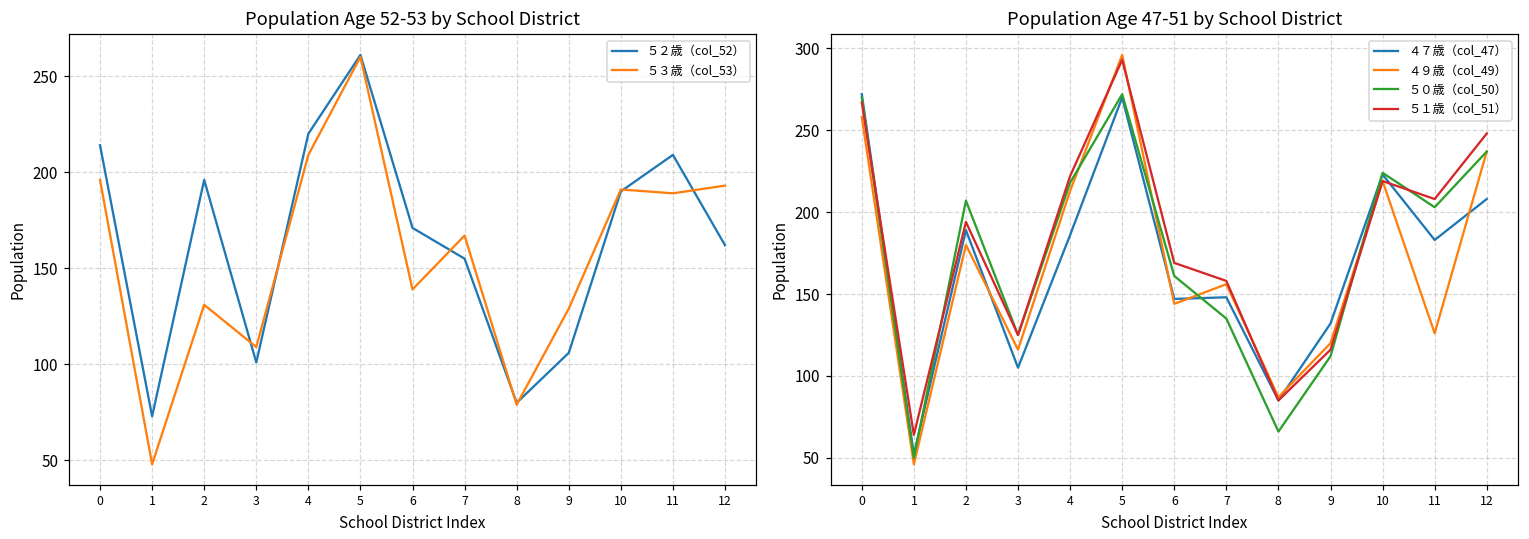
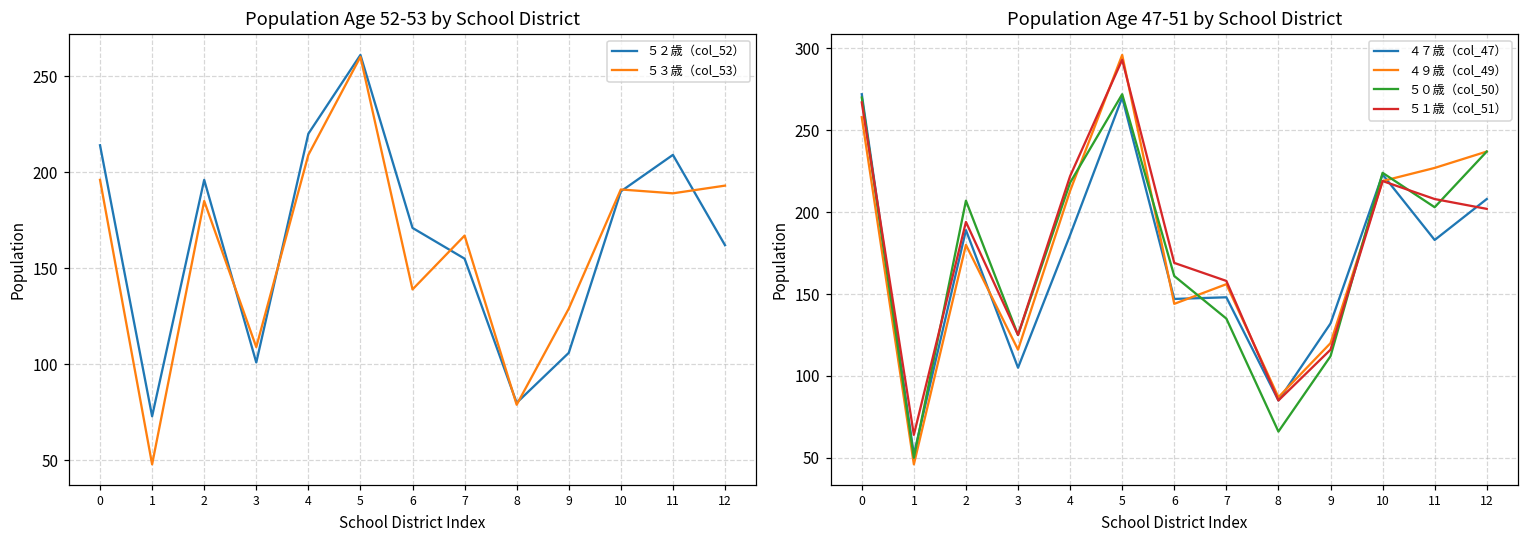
  {
    "Population Age 52-53 by School District": {
      "５２歳（col_52）": {
        "0": 214,
        "1": 73,
        "2": 196,
        "3": 101,
        "4": 220,
        "6": 171,
        "7": 155,
        "9": 106,
        "11": 209,
        "12": 162
      },
      "５３歳（col_53）": {
        "0": 196,
        "1": 48,
-       "2": 131,
+       "2": 185,
        "3": 109,
        "4": 209,
        "6": 139,
        "7": 167,
        "9": 129,
        "11": 189,
        "12": 193
      }
    },
    "Population Age 47-51 by School District": {
      "４７歳（col_47）": {
        "0": 272,
        "1": 52,
        "2": 189,
        "3": 105,
        "4": 186,
        "5": 270,
        "6": 147,
        "7": 148,
        "9": 132,
        "11": 183,
        "12": 208
      },
      "４９歳（col_49）": {
        "0": 258,
        "1": 46,
        "2": 180,
        "3": 116,
        "4": 213,
        "5": 296,
        "6": 144,
        "7": 156,
        "8": 87,
        "9": 120,
-       "11": 126
+       "11": 227
      },
      "５０歳（col_50）": {
        "0": 270,
        "1": 50,
        "2": 207,
        "4": 218,
        "5": 272,
        "6": 161,
        "7": 135,
        "8": 66,
        "9": 112,
        "11": 203
      },
      "５１歳（col_51）": {
        "0": 267,
        "1": 64,
        "2": 194,
        "4": 222,
        "5": 293,
        "6": 169,
        "7": 158,
        "9": 116,
        "11": 208,
-       "12": 248
+       "12": 202
      }
    }
  }
